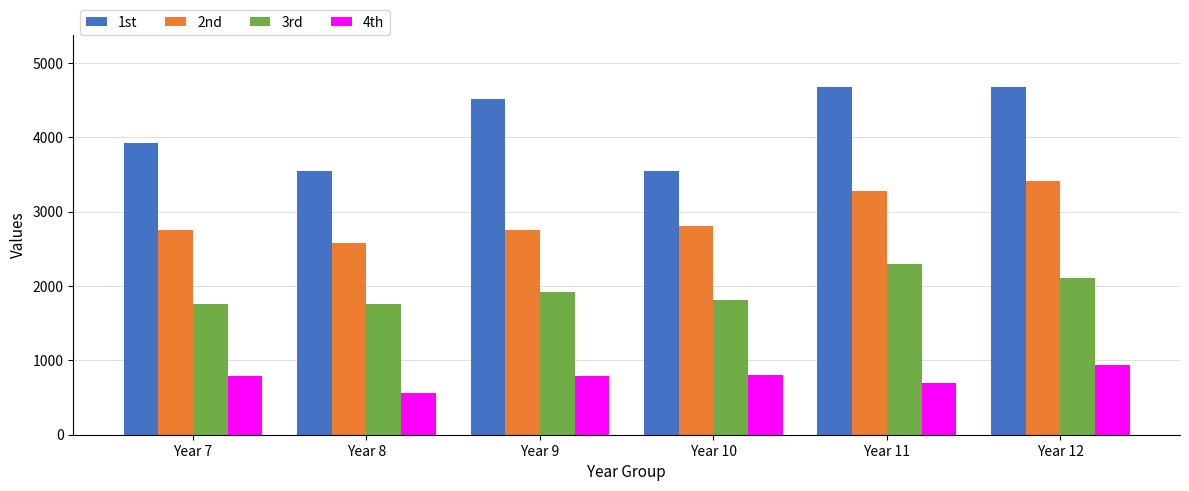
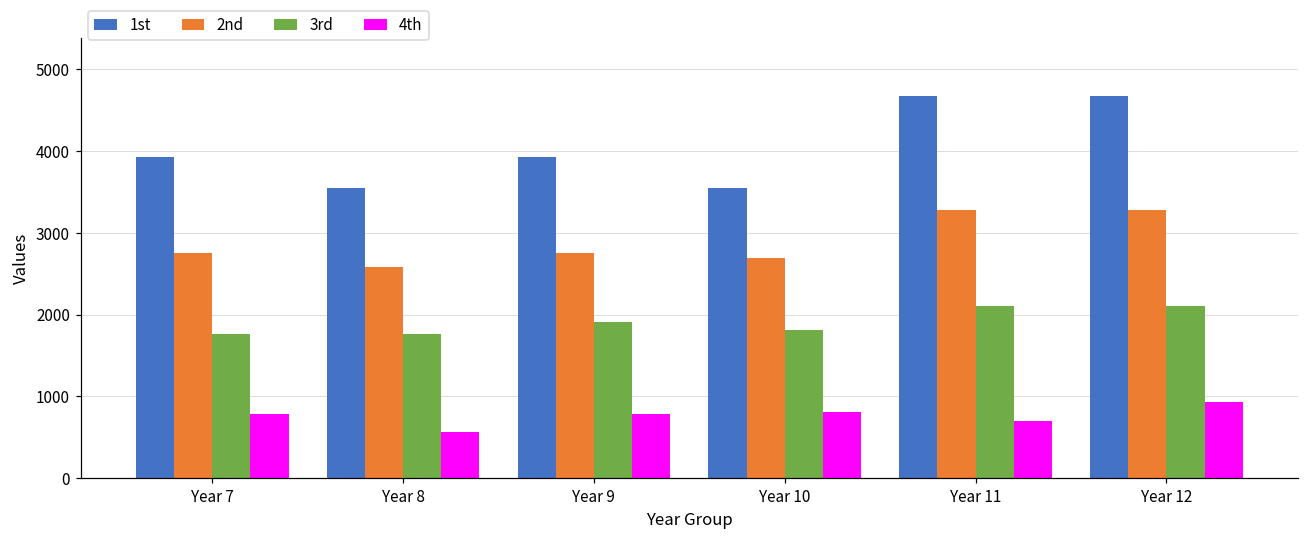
  {
    "1st": {
      "Year 7": 3900,
      "Year 8": 3500,
-     "Year 9": 4500,
+     "Year 9": 3900,
      "Year 10": 3500,
      "Year 11": 4700,
      "Year 12": 4700
    },
    "2nd": {
      "Year 7": 2700,
      "Year 8": 2600,
      "Year 9": 2700,
-     "Year 10": 2800,
+     "Year 10": 2700,
      "Year 11": 3300,
-     "Year 12": 3400
+     "Year 12": 3300
    },
    "3rd": {
      "Year 7": 1800,
      "Year 8": 1800,
      "Year 9": 1900,
      "Year 10": 1800,
-     "Year 11": 2300,
+     "Year 11": 2100,
      "Year 12": 2100
    },
    "4th": {
      "Year 7": 800,
      "Year 8": 600,
      "Year 9": 800,
      "Year 10": 800,
      "Year 11": 700,
      "Year 12": 900
    }
  }
